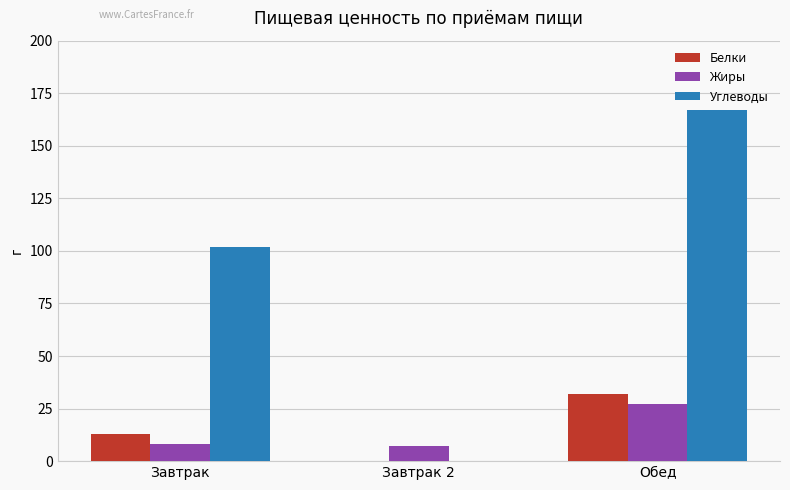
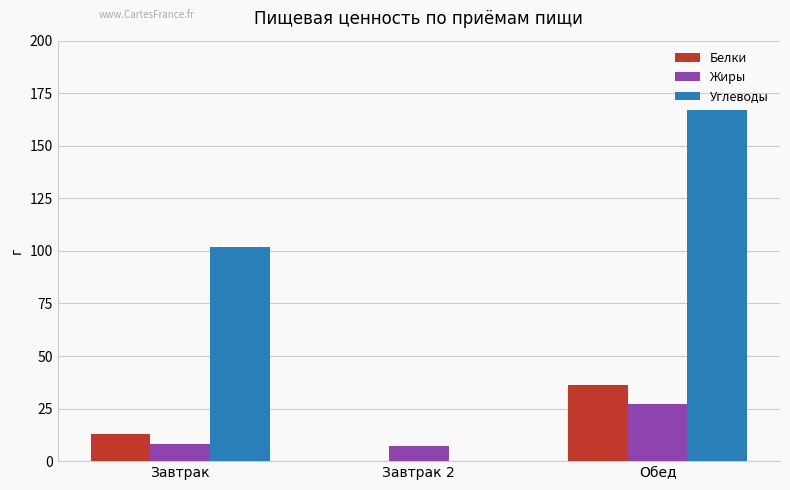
  {
    "Белки": {
      "Завтрак": 13,
      "Завтрак 2": 0,
-     "Обед": 32
+     "Обед": 36
    },
    "Жиры": {
      "Завтрак": 8,
      "Завтрак 2": 7,
      "Обед": 27
    },
    "Углеводы": {
      "Завтрак": 102,
      "Завтрак 2": 0,
      "Обед": 167
    }
  }
